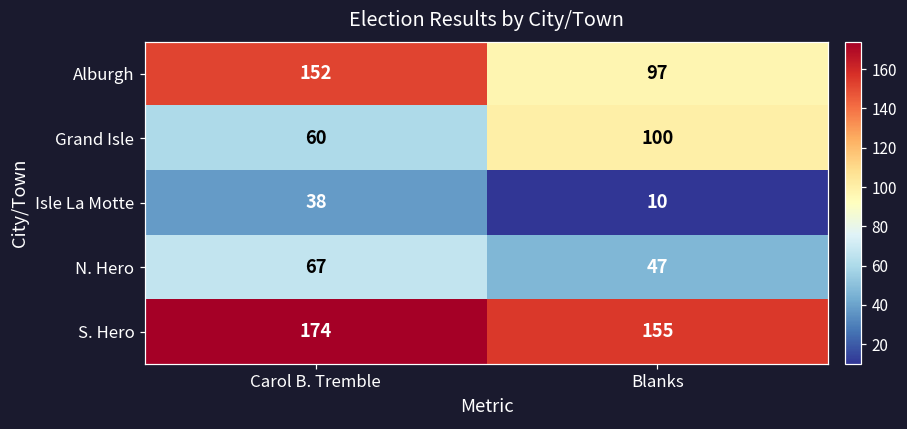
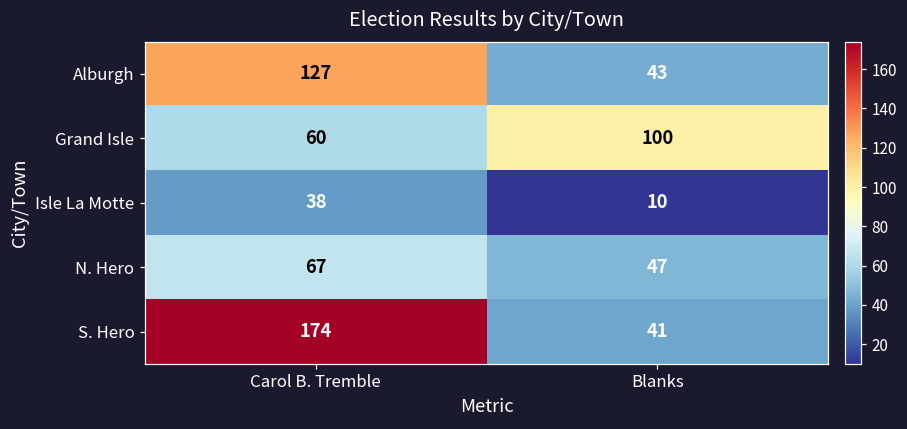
  {
    "Alburgh": {
-     "Carol B. Tremble": 152,
-     "Blanks": 97
+     "Carol B. Tremble": 127,
+     "Blanks": 43
    },
    "Grand Isle": {
      "Carol B. Tremble": 60,
      "Blanks": 100
    },
    "Isle La Motte": {
      "Carol B. Tremble": 38,
      "Blanks": 10
    },
    "N. Hero": {
      "Carol B. Tremble": 67,
      "Blanks": 47
    },
    "S. Hero": {
      "Carol B. Tremble": 174,
-     "Blanks": 155
+     "Blanks": 41
    }
  }
